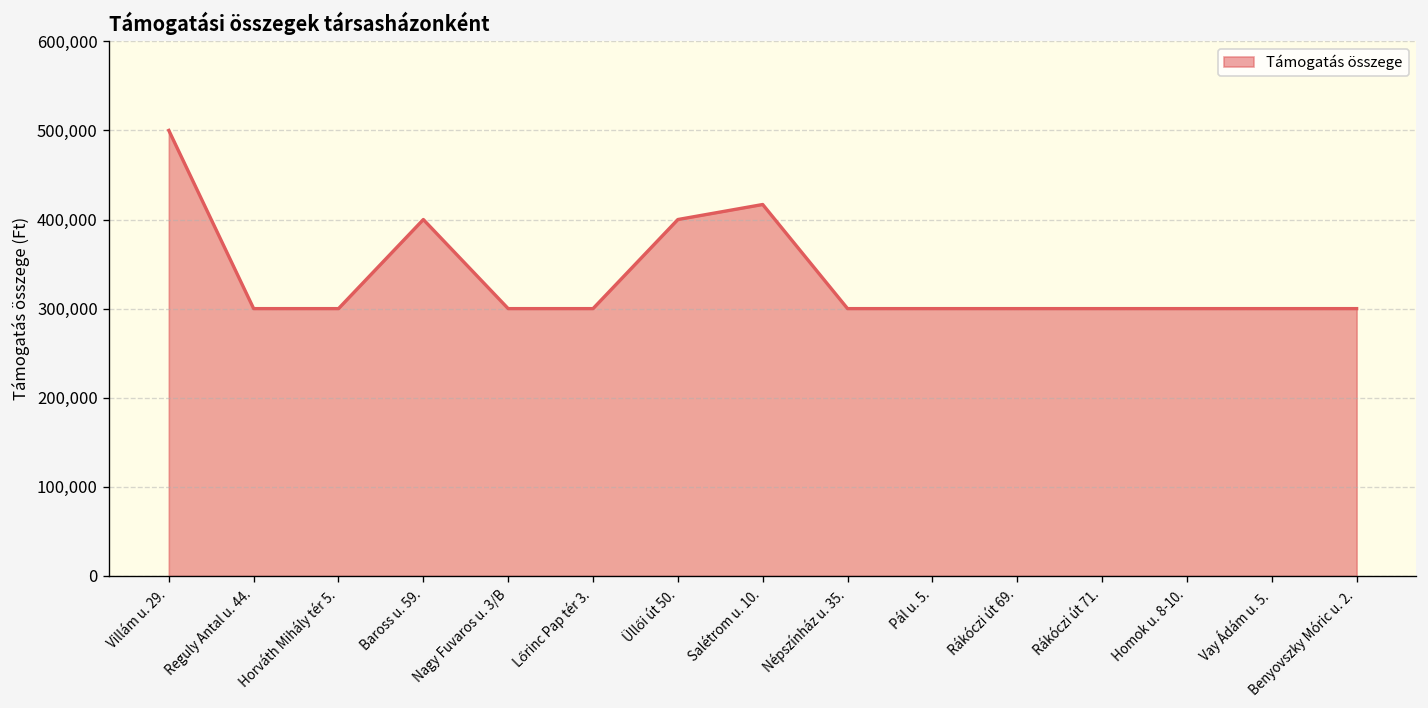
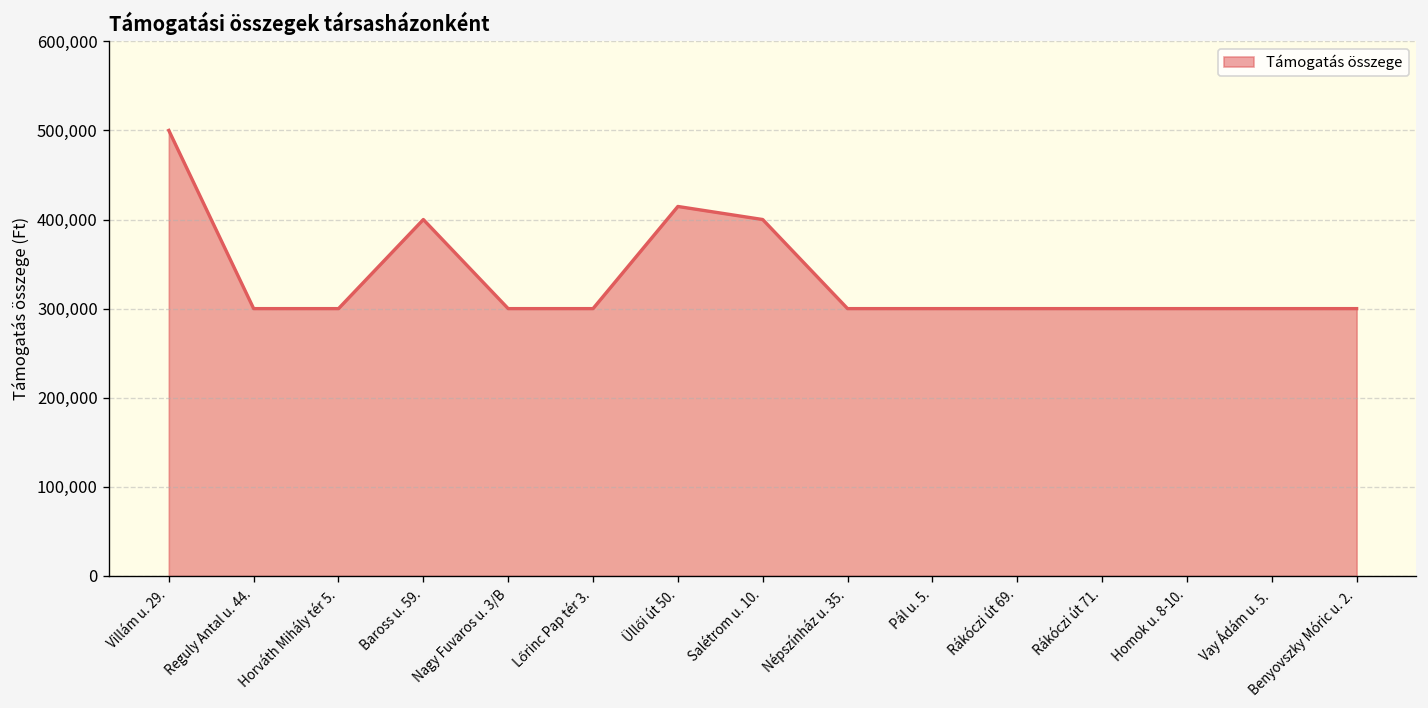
  {
    "Villám u. 29.": "500,000",
    "Reguly Antal u. 44.": "300,000",
    "Horváth Mihály tér 5.": "300,000",
    "Baross u. 59.": "400,000",
    "Nagy Fuvaros u. 3/B": "300,000",
    "Lőrinc Pap tér 3.": "300,000",
-   "Üllői út 50.": "400,000",
-   "Salétrom u. 10.": "420,000",
+   "Üllői út 50.": "410,000",
+   "Salétrom u. 10.": "400,000",
    "Népszínház u. 35.": "300,000",
    "Pál u. 5.": "300,000",
    "Rákóczi út 69.": "300,000",
    "Rákóczi út 71.": "300,000",
    "Homok u. 8-10.": "300,000",
    "Vay Ádám u. 5.": "300,000",
    "Benyovszky Móric u. 2.": "300,000"
  }
